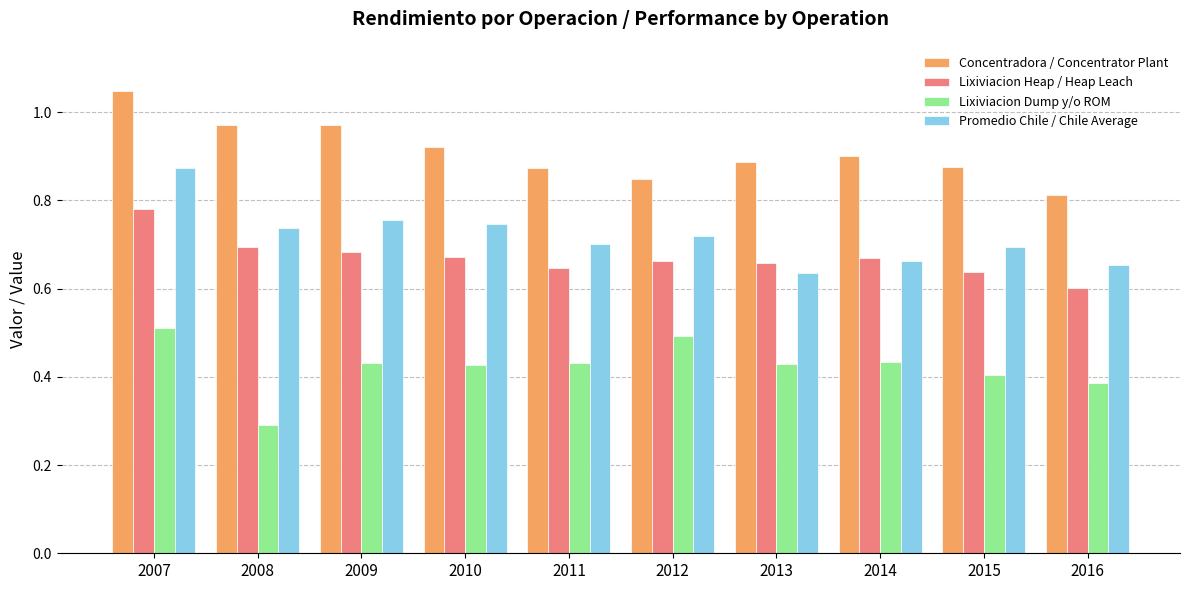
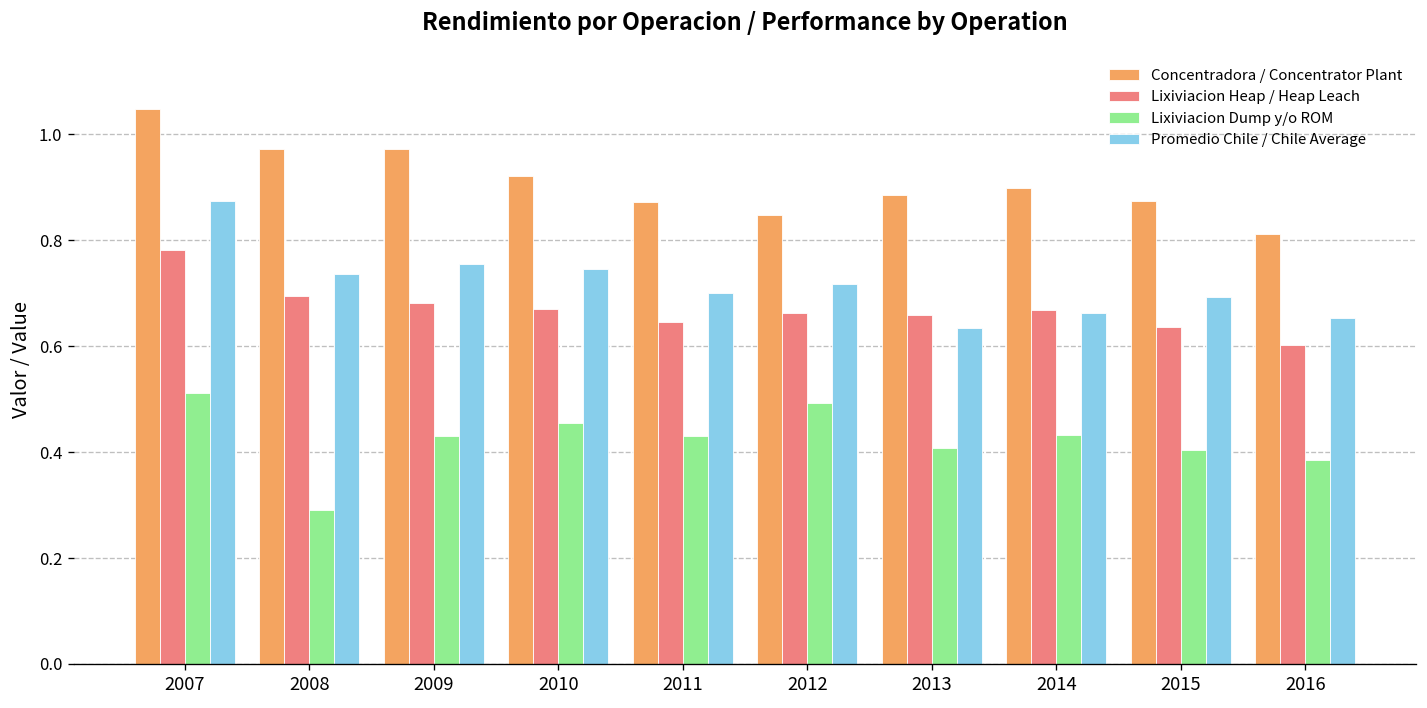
  {
    "Lixiviacion Dump y/o ROM": {
      "2007": 0.51,
      "2008": 0.29,
      "2009": 0.43,
-     "2010": 0.43,
+     "2010": 0.45,
      "2011": 0.43,
      "2012": 0.49,
-     "2013": 0.43,
+     "2013": 0.41,
      "2014": 0.43,
      "2015": 0.40,
      "2016": 0.39
    },
    "Promedio Chile / Chile Average": {
      "2007": 0.87,
      "2008": 0.74,
      "2009": 0.76,
      "2010": 0.75,
      "2011": 0.70,
      "2012": 0.72,
      "2013": 0.63,
      "2014": 0.66,
      "2015": 0.69,
      "2016": 0.65
    }
  }
